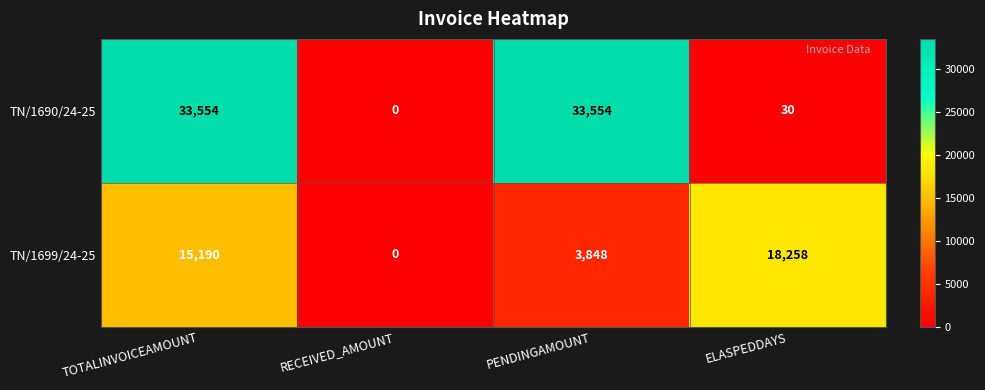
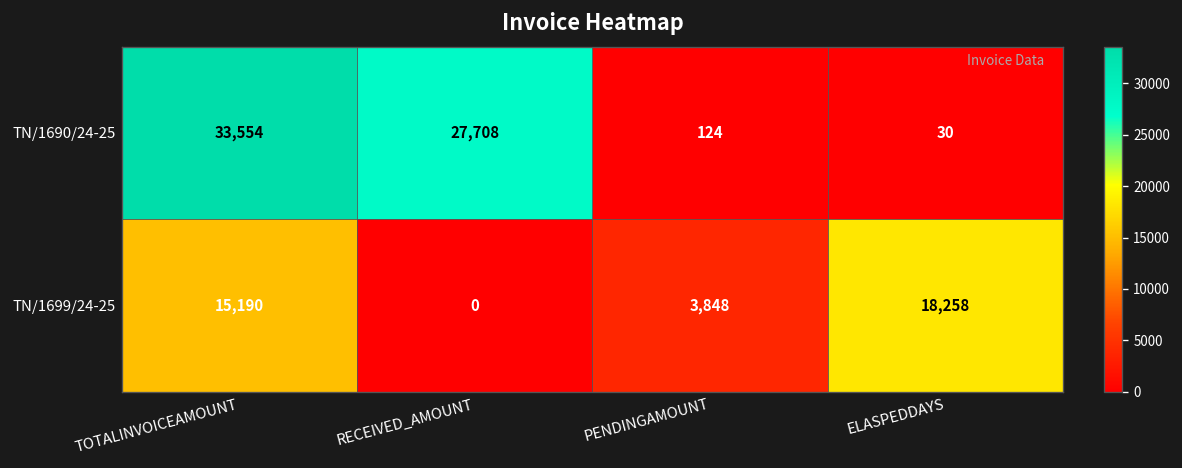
  {
    "TN/1690/24-25": {
      "TOTALINVOICEAMOUNT": "33,554",
-     "RECEIVED_AMOUNT": "0",
-     "PENDINGAMOUNT": "33,554"
+     "RECEIVED_AMOUNT": "27,708",
+     "PENDINGAMOUNT": "124"
    },
    "TN/1699/24-25": {
      "TOTALINVOICEAMOUNT": "15,190",
      "RECEIVED_AMOUNT": "0",
      "PENDINGAMOUNT": "3,848",
      "ELASPEDDAYS": "18,258"
    }
  }
